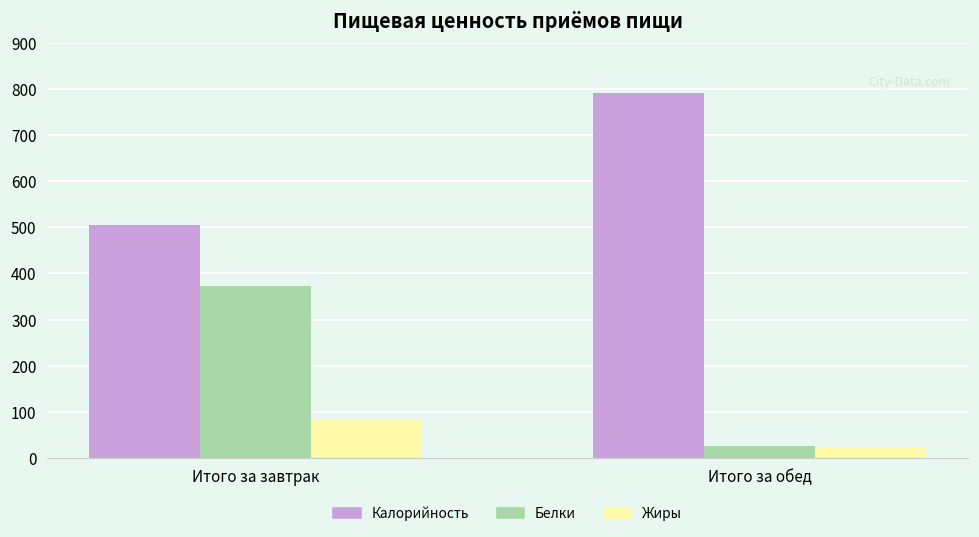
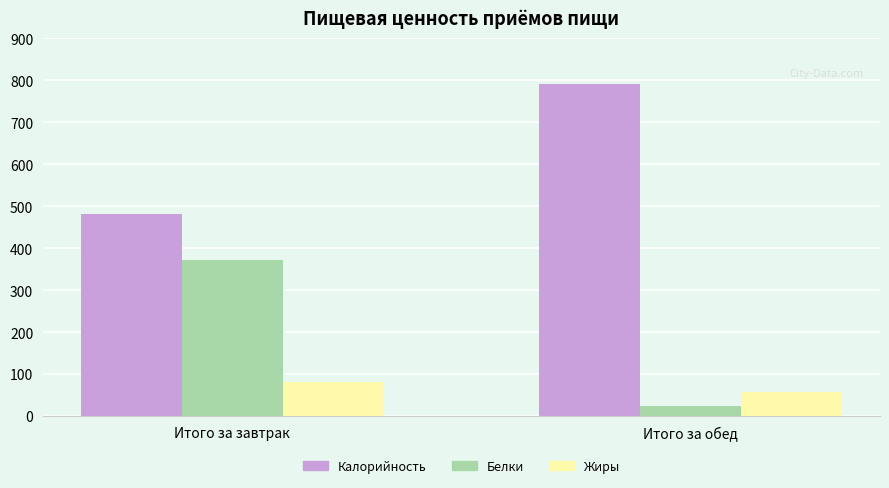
  {
    "Калорийность": {
-     "Итого за завтрак": 500,
+     "Итого за завтрак": 480,
      "Итого за обед": 790
    },
    "Белки": {
      "Итого за завтрак": 370,
      "Итого за обед": 30
    },
    "Жиры": {
      "Итого за завтрак": 80,
-     "Итого за обед": 20
+     "Итого за обед": 60
    }
  }
